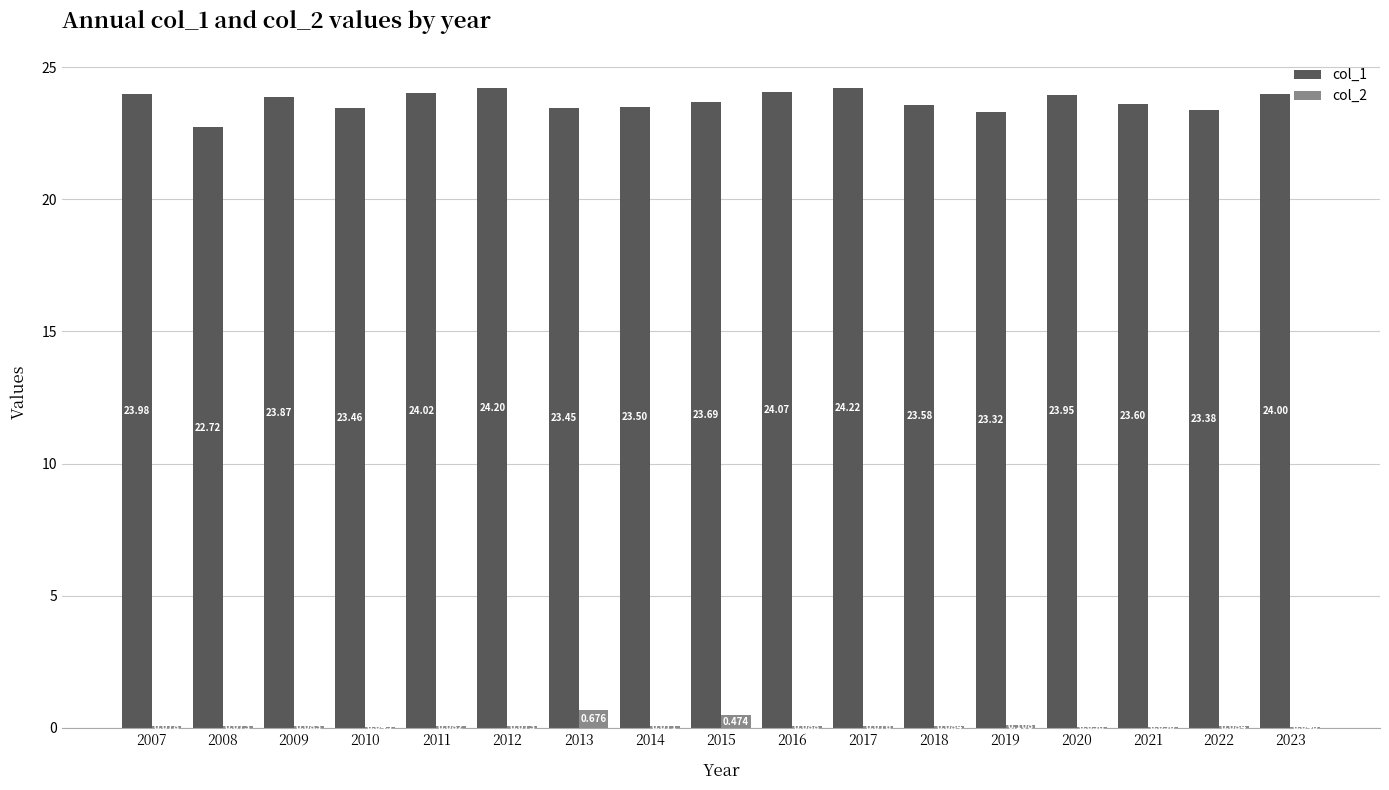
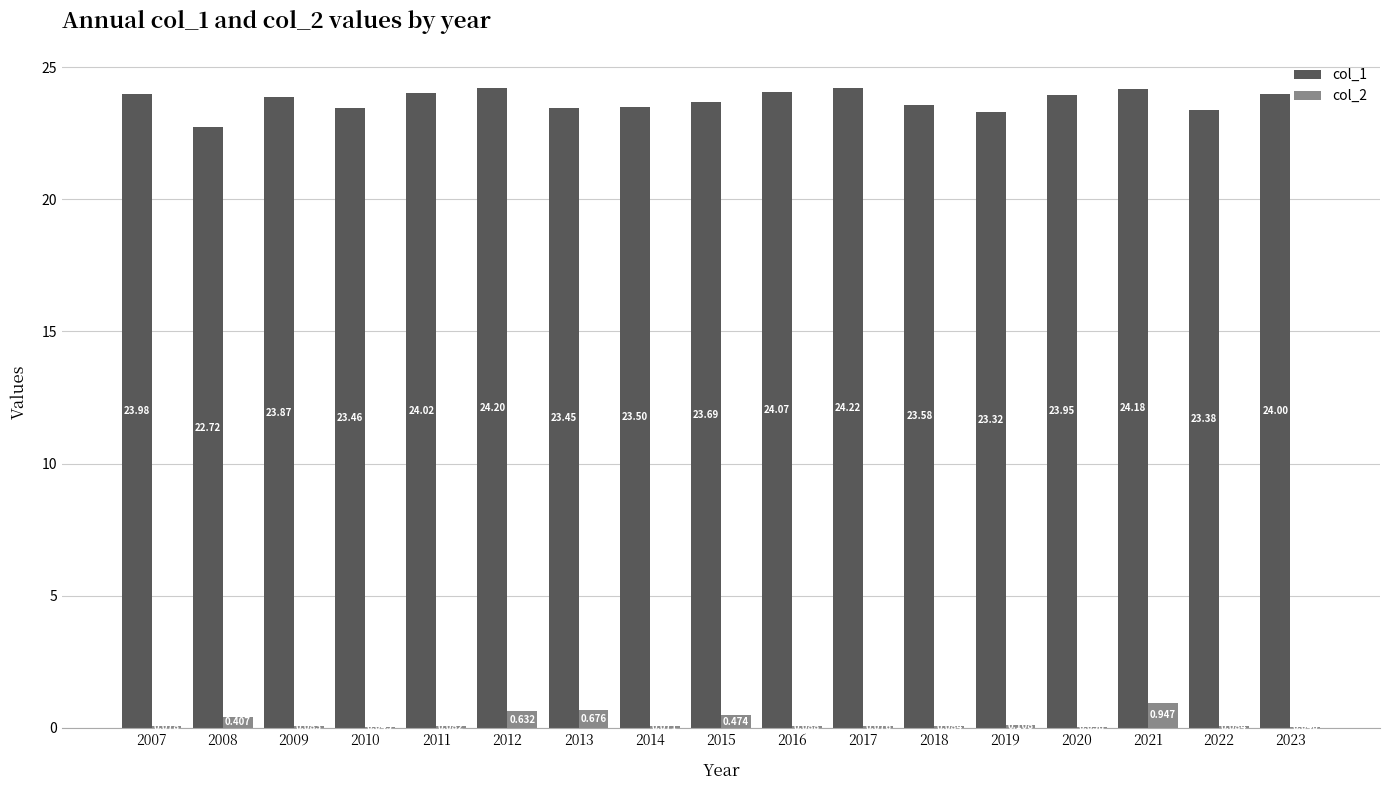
  {
    "col_1": {
      "2007": 23.98,
      "2008": 22.72,
      "2009": 23.87,
      "2010": 23.46,
      "2011": 24.02,
      "2012": 24.20,
      "2013": 23.45,
      "2014": 23.50,
      "2015": 23.69,
      "2016": 24.07,
      "2017": 24.22,
      "2018": 23.58,
      "2019": 23.32,
      "2020": 23.95,
-     "2021": 23.60,
+     "2021": 24.18,
      "2022": 23.38,
      "2023": 24.00
    },
    "col_2": {
-     "2008": 0.1,
-     "2012": 0.1,
+     "2008": 0.4,
+     "2012": 0.6,
      "2019": 0.1,
-     "2021": 0.0
+     "2021": 0.9
    }
  }
